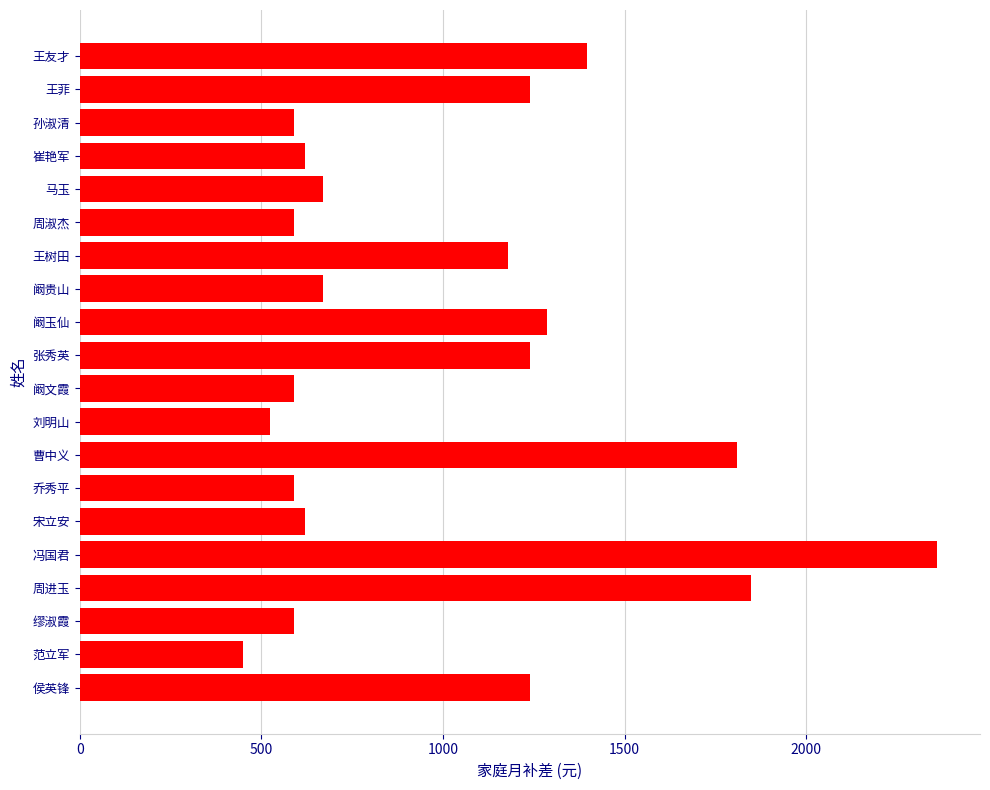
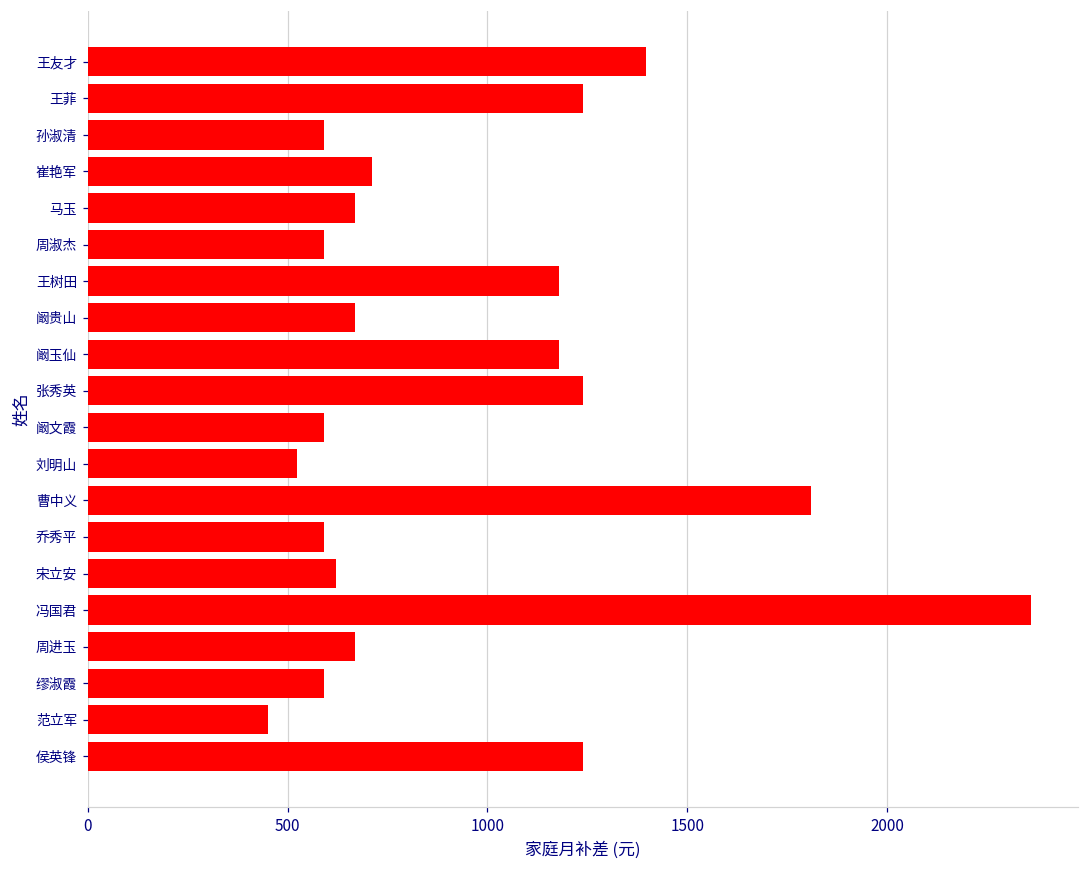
  {
    "王友才": 1400,
    "王菲": 1240,
    "孙淑清": 590,
-   "崔艳军": 620,
+   "崔艳军": 710,
    "马玉": 670,
    "周淑杰": 590,
    "王树田": 1180,
    "阚贵山": 670,
-   "阚玉仙": 1290,
+   "阚玉仙": 1180,
    "张秀英": 1240,
    "阚文霞": 590,
    "刘明山": 520,
    "曹中义": 1810,
    "乔秀平": 590,
    "宋立安": 620,
    "冯国君": 2360,
-   "周进玉": 1850,
+   "周进玉": 670,
    "缪淑霞": 590,
    "范立军": 450,
    "侯英锋": 1240
  }
